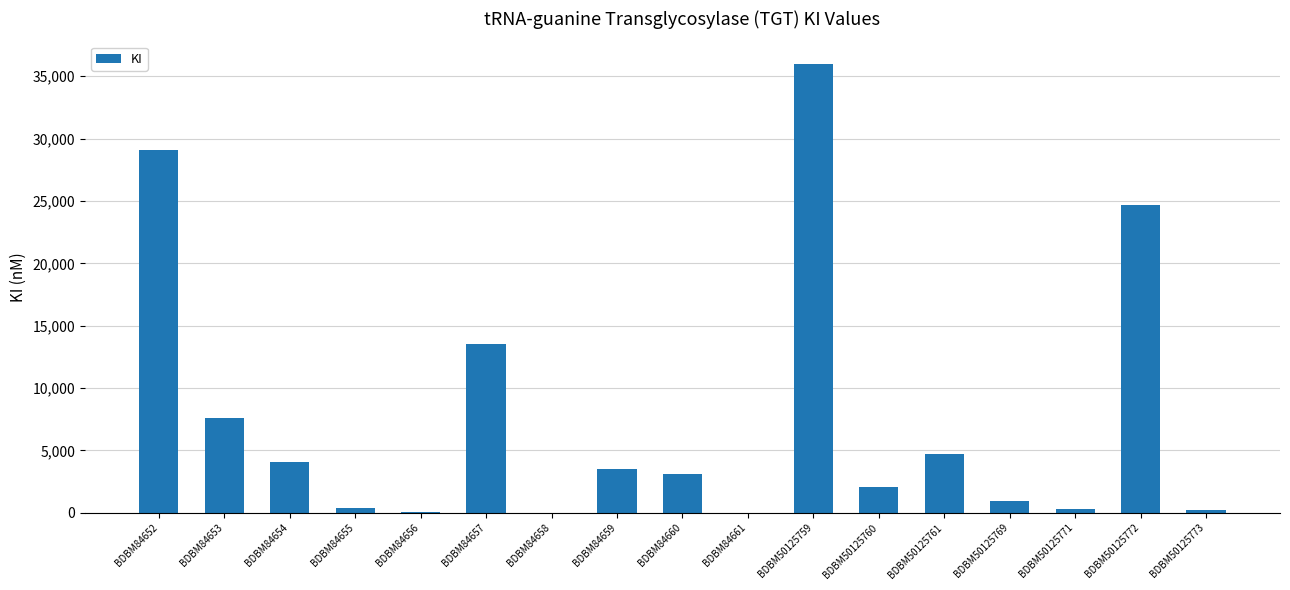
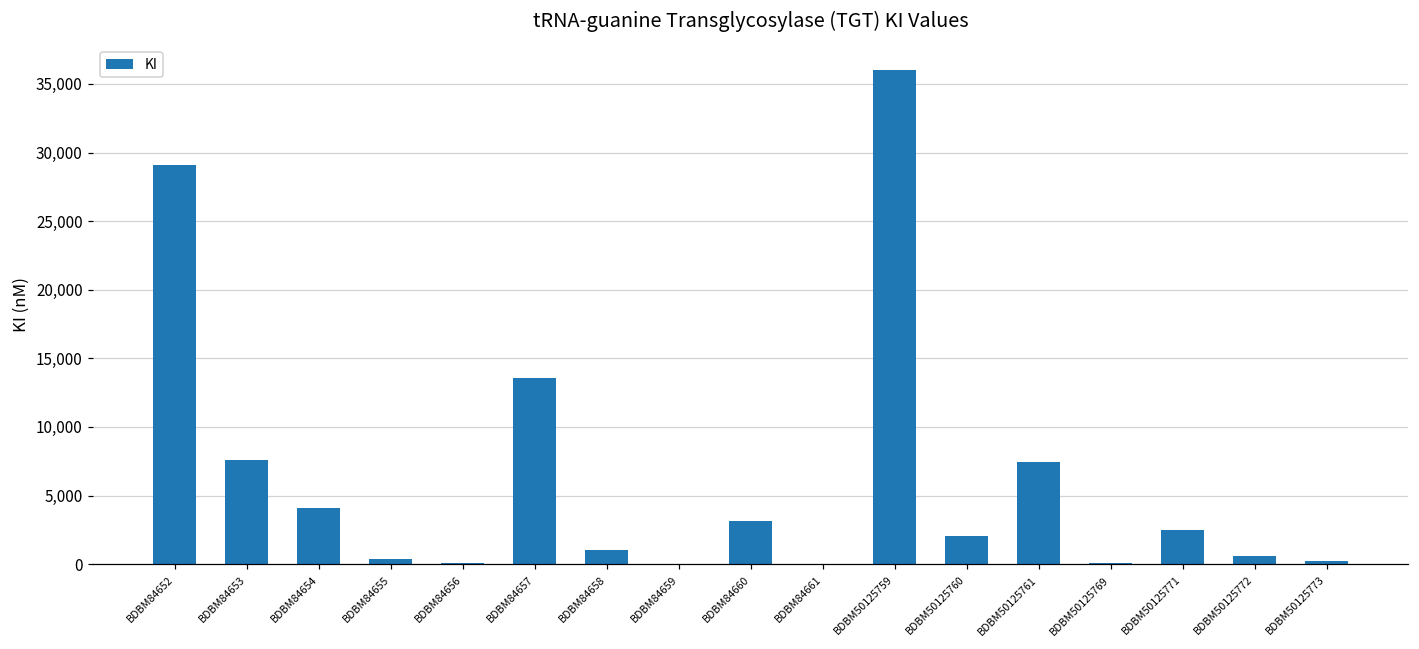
  {
    "BDBM84652": "29,100",
    "BDBM84653": "7,600",
    "BDBM84654": "4,100",
    "BDBM84655": "300",
    "BDBM84657": "13,600",
-   "BDBM84658": "0",
-   "BDBM84659": "3,500",
+   "BDBM84658": "1,000",
+   "BDBM84659": "0",
    "BDBM84660": "3,100",
    "BDBM50125759": "36,000",
    "BDBM50125760": "2,100",
-   "BDBM50125761": "4,700",
-   "BDBM50125769": "1,000",
-   "BDBM50125771": "300",
-   "BDBM50125772": "24,700",
+   "BDBM50125761": "7,500",
+   "BDBM50125769": "100",
+   "BDBM50125771": "2,500",
+   "BDBM50125772": "600",
    "BDBM50125773": "300"
  }
